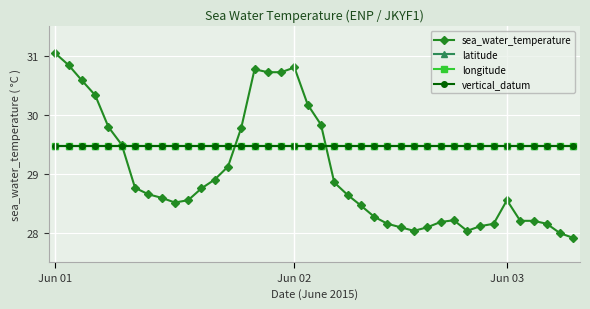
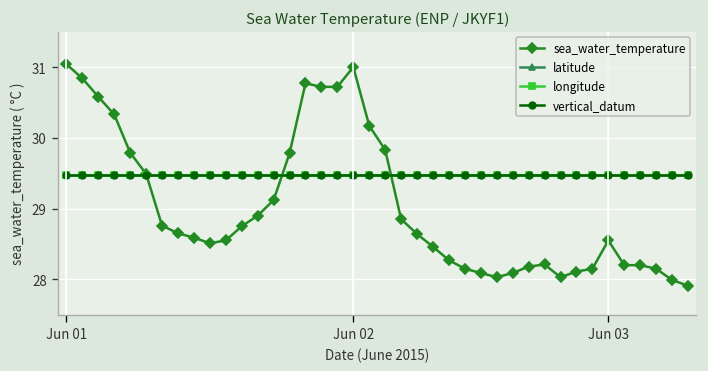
  {
    "sea_water_temperature": {
      "Jun 01": 31.0,
-     "Jun 02": 30.8,
+     "Jun 02": 31.0,
      "Jun 03": 28.6
    },
    "vertical_datum": {
      "Jun 01": 29.5,
      "Jun 02": 29.5,
      "Jun 03": 29.5
    }
  }
